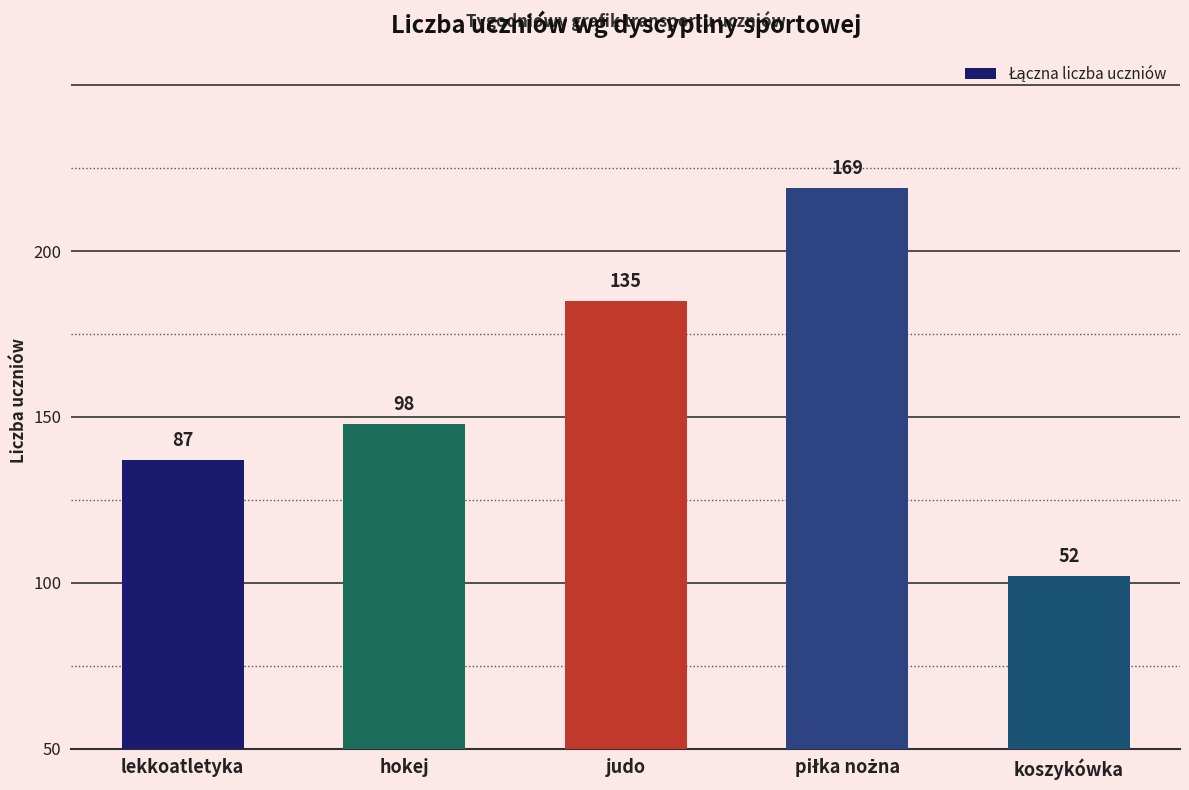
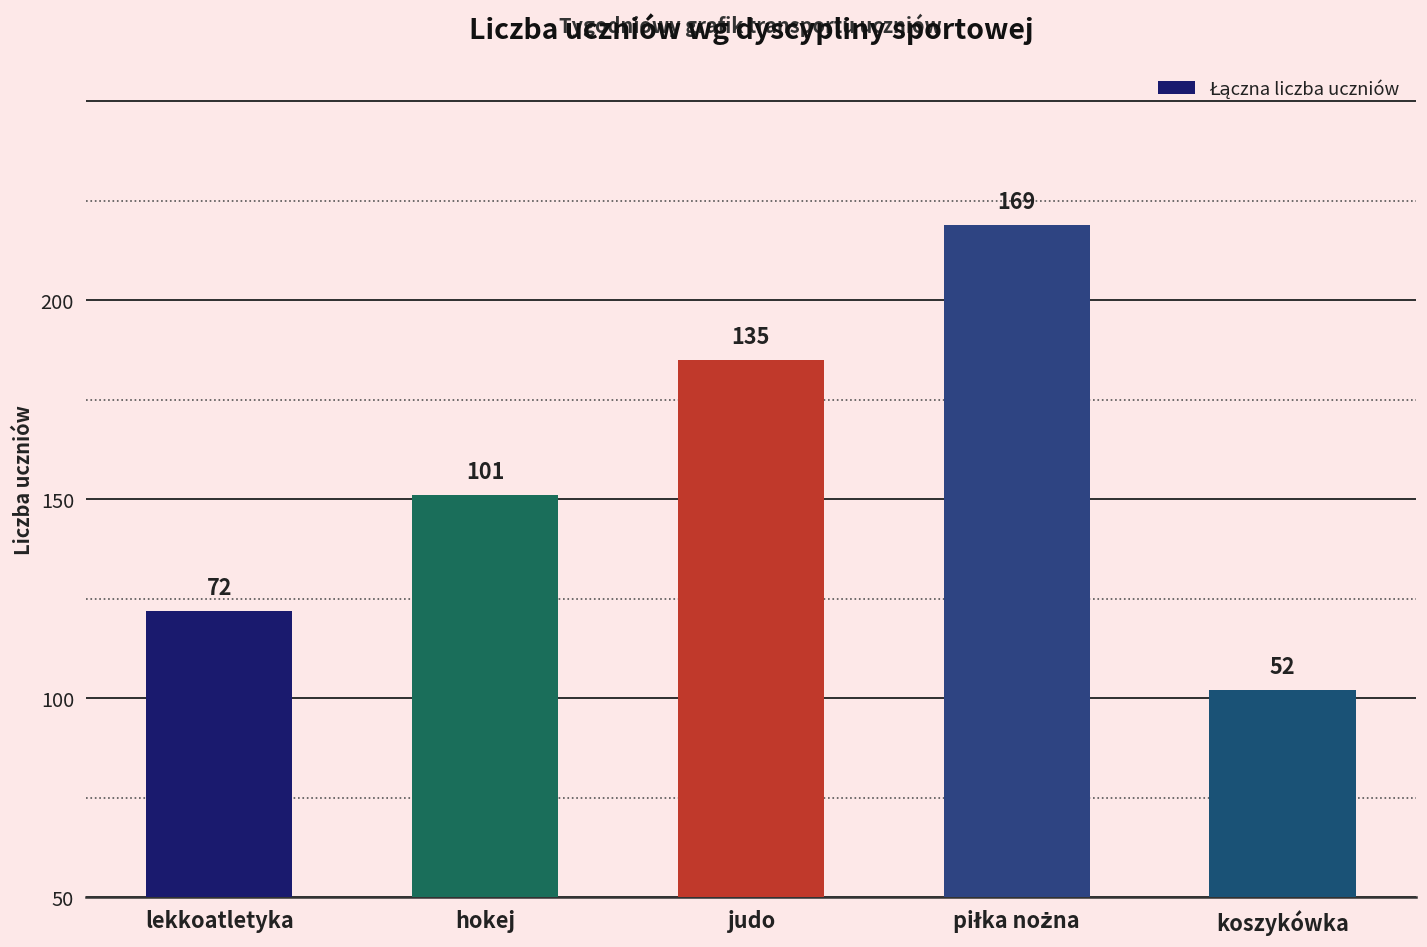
  {
-   "lekkoatletyka": 87,
-   "hokej": 98,
+   "lekkoatletyka": 72,
+   "hokej": 101,
    "judo": 135,
    "piłka nożna": 169,
    "koszykówka": 52
  }
